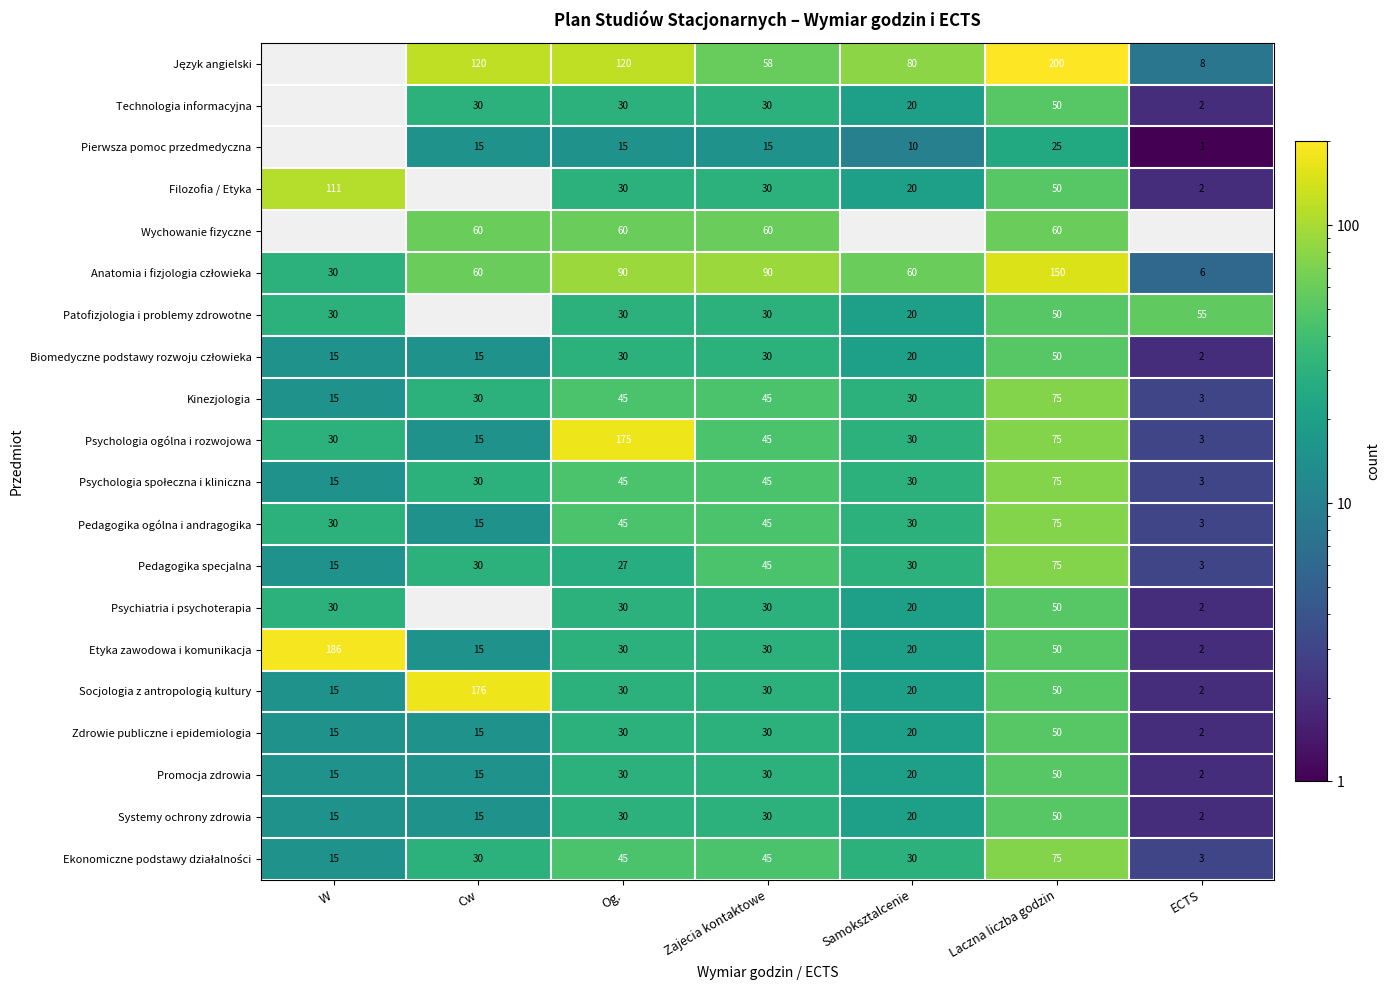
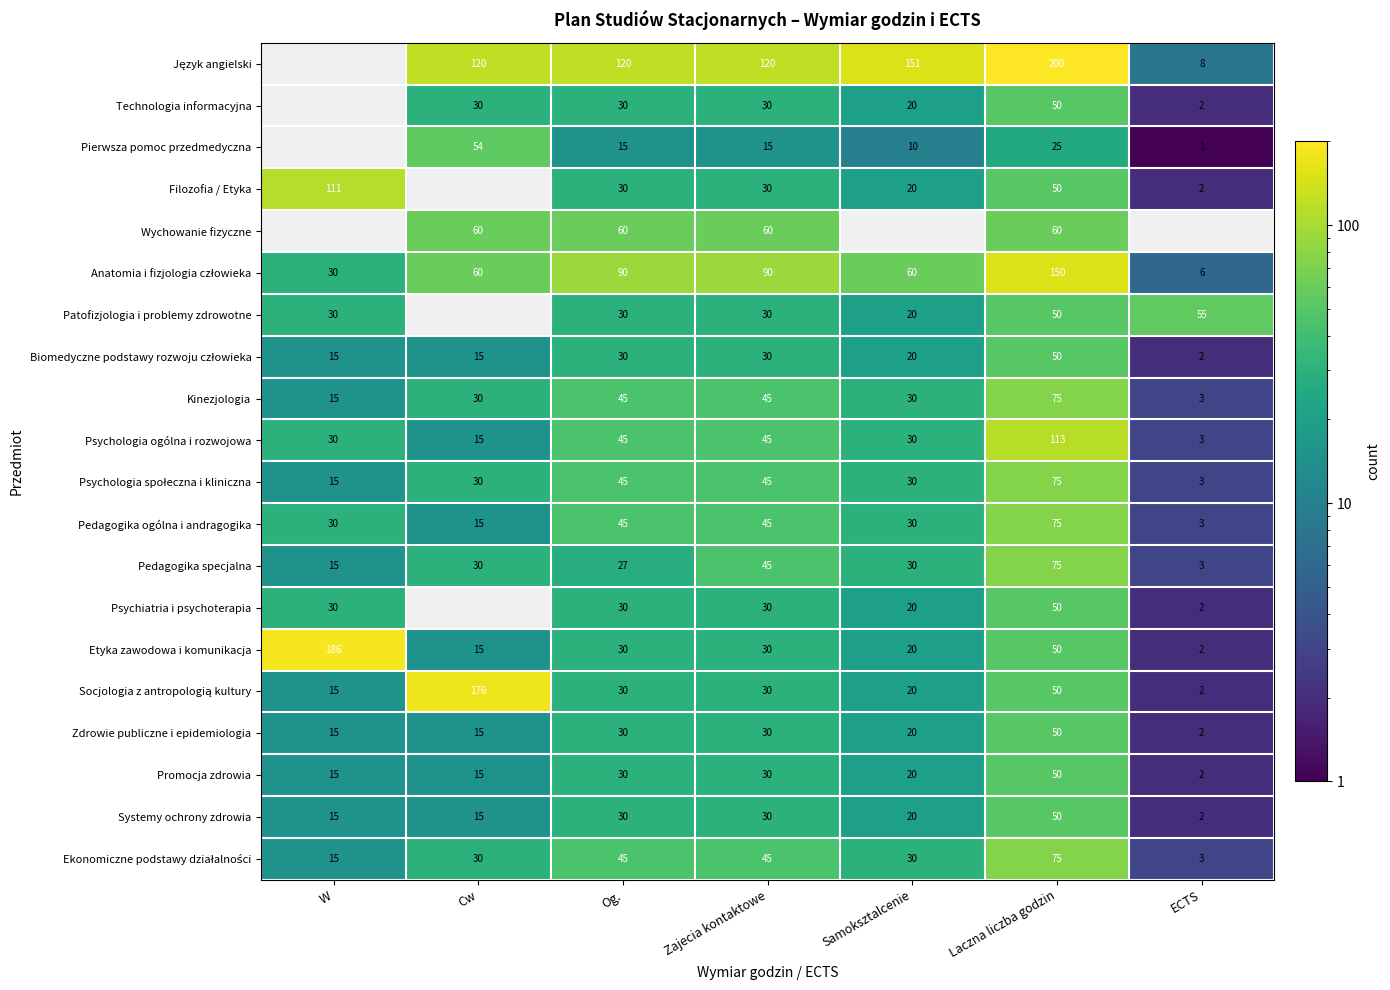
  {
    "Język angielski": {
      "Cw": 120,
      "Og.": 120,
-     "Zajecia kontaktowe": 58,
-     "Samoksztalcenie": 80,
+     "Zajecia kontaktowe": 120,
+     "Samoksztalcenie": 151,
      "Laczna liczba godzin": 200,
      "ECTS": 8
    },
    "Technologia informacyjna": {
      "Cw": 30,
      "Og.": 30,
      "Zajecia kontaktowe": 30,
      "Samoksztalcenie": 20,
      "Laczna liczba godzin": 50,
      "ECTS": 2
    },
    "Pierwsza pomoc przedmedyczna": {
-     "Cw": 15,
+     "Cw": 54,
      "Og.": 15,
      "Zajecia kontaktowe": 15,
      "Samoksztalcenie": 10,
      "Laczna liczba godzin": 25,
      "ECTS": 1
    },
    "Filozofia / Etyka": {
      "W": 111,
      "Og.": 30,
      "Zajecia kontaktowe": 30,
      "Samoksztalcenie": 20,
      "Laczna liczba godzin": 50,
      "ECTS": 2
    },
    "Wychowanie fizyczne": {
      "Cw": 60,
      "Og.": 60,
      "Zajecia kontaktowe": 60,
      "Laczna liczba godzin": 60
    },
    "Anatomia i fizjologia człowieka": {
      "W": 30,
      "Cw": 60,
      "Og.": 90,
      "Zajecia kontaktowe": 90,
      "Samoksztalcenie": 60,
      "Laczna liczba godzin": 150,
      "ECTS": 6
    },
    "Patofizjologia i problemy zdrowotne": {
      "W": 30,
      "Og.": 30,
      "Zajecia kontaktowe": 30,
      "Samoksztalcenie": 20,
      "Laczna liczba godzin": 50,
      "ECTS": 55
    },
    "Biomedyczne podstawy rozwoju człowieka": {
      "W": 15,
      "Cw": 15,
      "Og.": 30,
      "Zajecia kontaktowe": 30,
      "Samoksztalcenie": 20,
      "Laczna liczba godzin": 50,
      "ECTS": 2
    },
    "Kinezjologia": {
      "W": 15,
      "Cw": 30,
      "Og.": 45,
      "Zajecia kontaktowe": 45,
      "Samoksztalcenie": 30,
      "Laczna liczba godzin": 75,
      "ECTS": 3
    },
    "Psychologia ogólna i rozwojowa": {
      "W": 30,
      "Cw": 15,
-     "Og.": 175,
+     "Og.": 45,
      "Zajecia kontaktowe": 45,
      "Samoksztalcenie": 30,
-     "Laczna liczba godzin": 75,
+     "Laczna liczba godzin": 113,
      "ECTS": 3
    },
    "Psychologia społeczna i kliniczna": {
      "W": 15,
      "Cw": 30,
      "Og.": 45,
      "Zajecia kontaktowe": 45,
      "Samoksztalcenie": 30,
      "Laczna liczba godzin": 75,
      "ECTS": 3
    },
    "Pedagogika ogólna i andragogika": {
      "W": 30,
      "Cw": 15,
      "Og.": 45,
      "Zajecia kontaktowe": 45,
      "Samoksztalcenie": 30,
      "Laczna liczba godzin": 75,
      "ECTS": 3
    },
    "Pedagogika specjalna": {
      "W": 15,
      "Cw": 30,
      "Og.": 27,
      "Zajecia kontaktowe": 45,
      "Samoksztalcenie": 30,
      "Laczna liczba godzin": 75,
      "ECTS": 3
    },
    "Psychiatria i psychoterapia": {
      "W": 30,
      "Og.": 30,
      "Zajecia kontaktowe": 30,
      "Samoksztalcenie": 20,
      "Laczna liczba godzin": 50,
      "ECTS": 2
    },
    "Etyka zawodowa i komunikacja": {
      "W": 186,
      "Cw": 15,
      "Og.": 30,
      "Zajecia kontaktowe": 30,
      "Samoksztalcenie": 20,
      "Laczna liczba godzin": 50,
      "ECTS": 2
    },
    "Socjologia z antropologią kultury": {
      "W": 15,
      "Cw": 176,
      "Og.": 30,
      "Zajecia kontaktowe": 30,
      "Samoksztalcenie": 20,
      "Laczna liczba godzin": 50,
      "ECTS": 2
    },
    "Zdrowie publiczne i epidemiologia": {
      "W": 15,
      "Cw": 15,
      "Og.": 30,
      "Zajecia kontaktowe": 30,
      "Samoksztalcenie": 20,
      "Laczna liczba godzin": 50,
      "ECTS": 2
    },
    "Promocja zdrowia": {
      "W": 15,
      "Cw": 15,
      "Og.": 30,
      "Zajecia kontaktowe": 30,
      "Samoksztalcenie": 20,
      "Laczna liczba godzin": 50,
      "ECTS": 2
    },
    "Systemy ochrony zdrowia": {
      "W": 15,
      "Cw": 15,
      "Og.": 30,
      "Zajecia kontaktowe": 30,
      "Samoksztalcenie": 20,
      "Laczna liczba godzin": 50,
      "ECTS": 2
    },
    "Ekonomiczne podstawy działalności": {
      "W": 15,
      "Cw": 30,
      "Og.": 45,
      "Zajecia kontaktowe": 45,
      "Samoksztalcenie": 30,
      "Laczna liczba godzin": 75,
      "ECTS": 3
    }
  }
